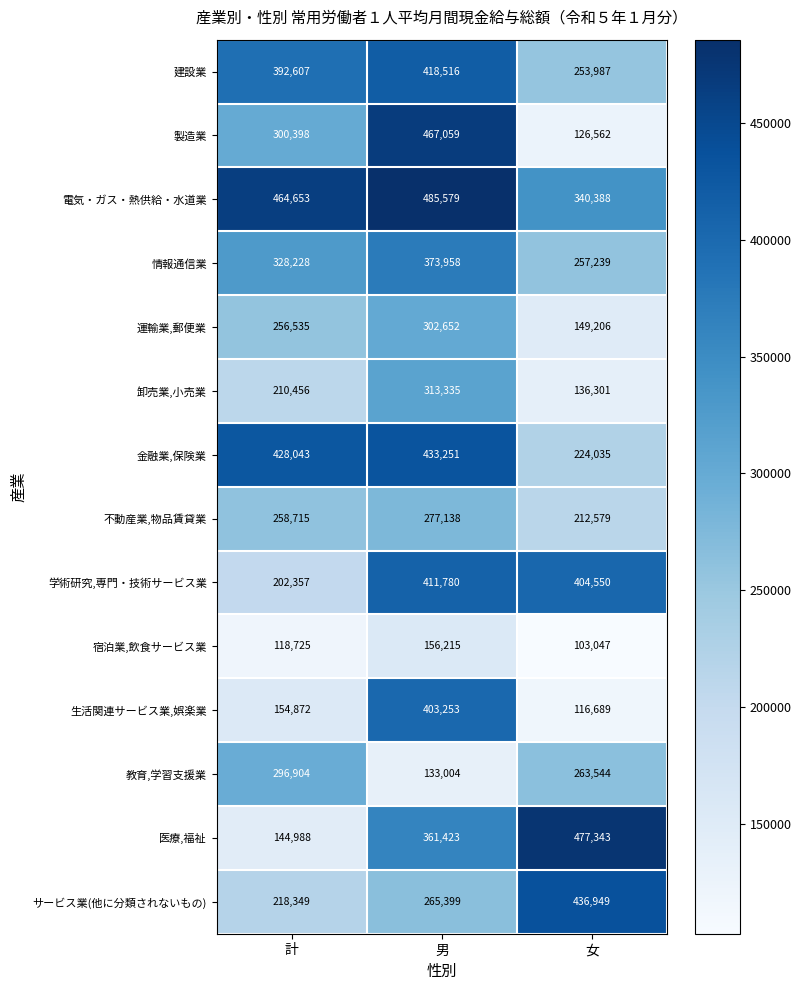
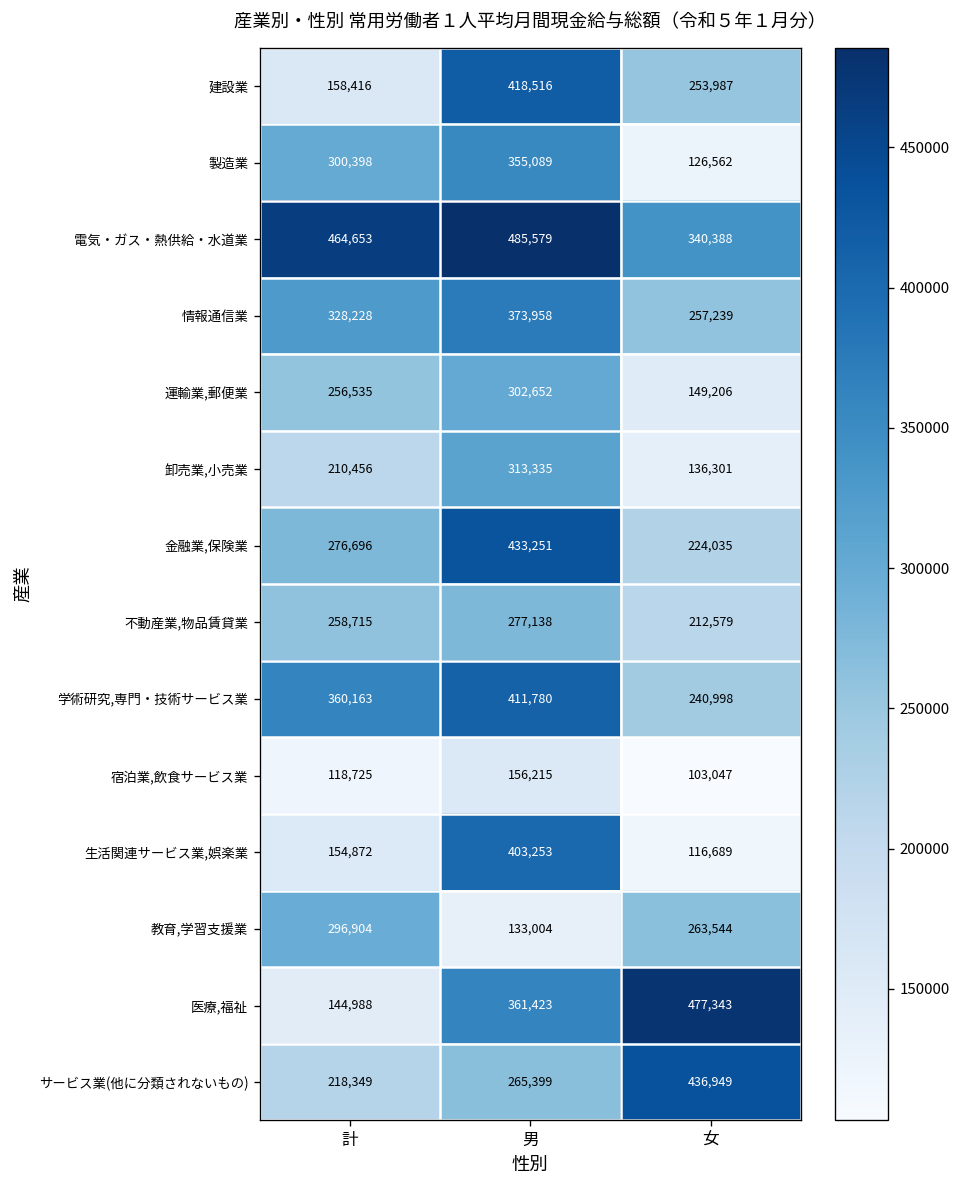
  {
    "建設業": {
-     "計": "392,607",
+     "計": "158,416",
      "男": "418,516",
      "女": "253,987"
    },
    "製造業": {
      "計": "300,398",
-     "男": "467,059",
+     "男": "355,089",
      "女": "126,562"
    },
    "電気・ガス・熱供給・水道業": {
      "計": "464,653",
      "男": "485,579",
      "女": "340,388"
    },
    "情報通信業": {
      "計": "328,228",
      "男": "373,958",
      "女": "257,239"
    },
    "運輸業,郵便業": {
      "計": "256,535",
      "男": "302,652",
      "女": "149,206"
    },
    "卸売業,小売業": {
      "計": "210,456",
      "男": "313,335",
      "女": "136,301"
    },
    "金融業,保険業": {
-     "計": "428,043",
+     "計": "276,696",
      "男": "433,251",
      "女": "224,035"
    },
    "不動産業,物品賃貸業": {
      "計": "258,715",
      "男": "277,138",
      "女": "212,579"
    },
    "学術研究,専門・技術サービス業": {
-     "計": "202,357",
+     "計": "360,163",
      "男": "411,780",
-     "女": "404,550"
+     "女": "240,998"
    },
    "宿泊業,飲食サービス業": {
      "計": "118,725",
      "男": "156,215",
      "女": "103,047"
    },
    "生活関連サービス業,娯楽業": {
      "計": "154,872",
      "男": "403,253",
      "女": "116,689"
    },
    "教育,学習支援業": {
      "計": "296,904",
      "男": "133,004",
      "女": "263,544"
    },
    "医療,福祉": {
      "計": "144,988",
      "男": "361,423",
      "女": "477,343"
    },
    "サービス業(他に分類されないもの)": {
      "計": "218,349",
      "男": "265,399",
      "女": "436,949"
    }
  }
